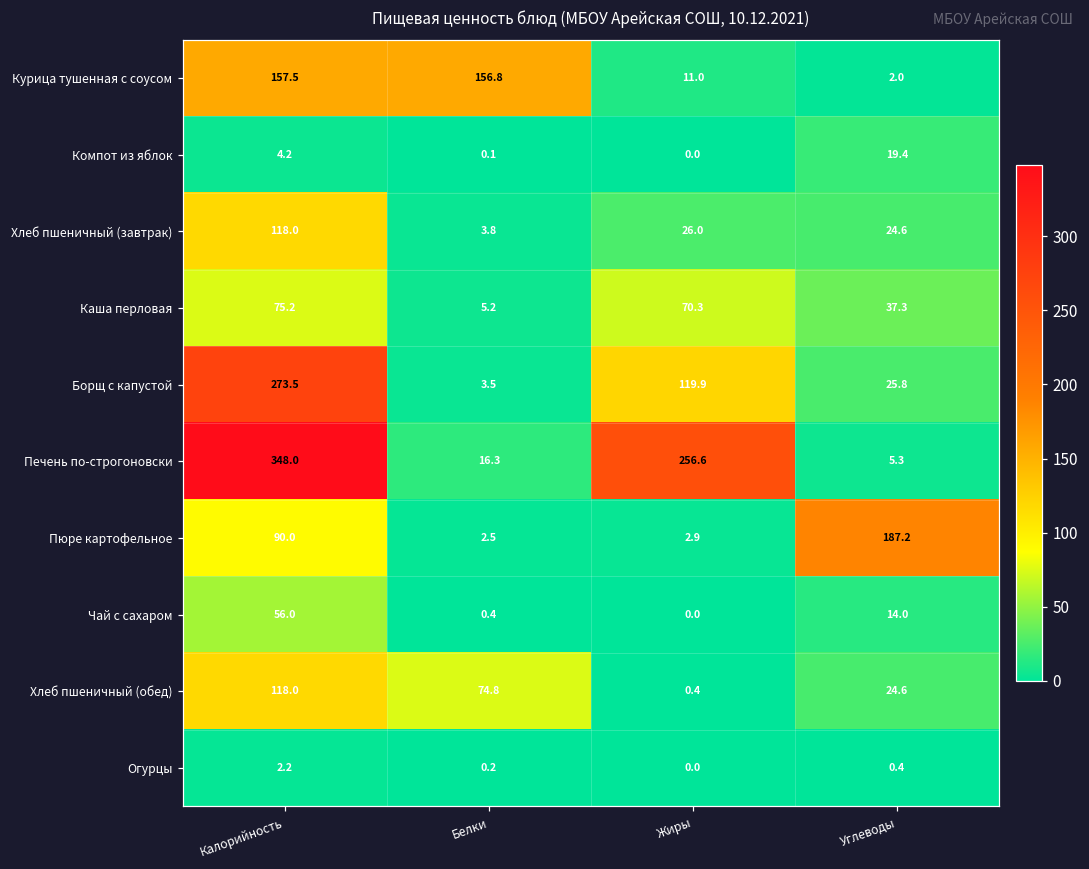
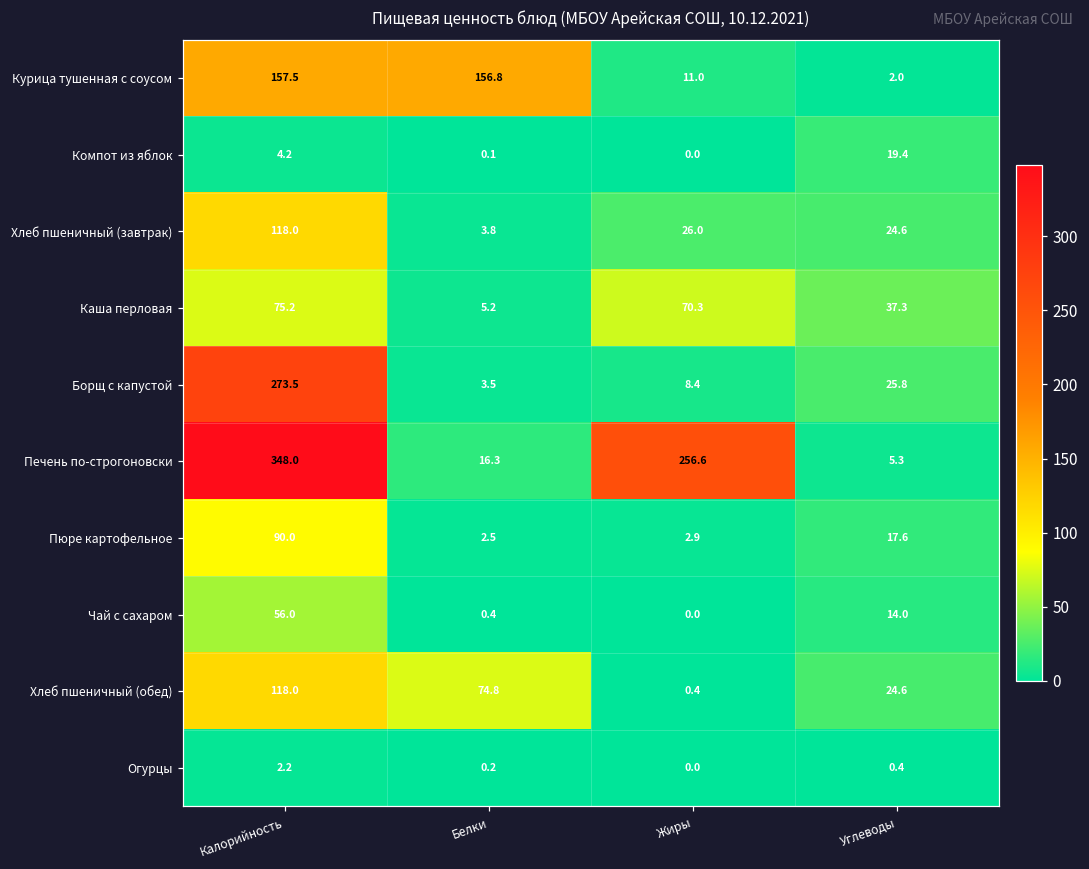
  {
    "Курица тушенная с соусом": {
      "Калорийность": 157.5,
      "Белки": 156.8,
      "Жиры": 11.0,
      "Углеводы": 2.0
    },
    "Компот из яблок": {
      "Калорийность": 4.2,
      "Белки": 0.1,
      "Жиры": 0.0,
      "Углеводы": 19.4
    },
    "Хлеб пшеничный (завтрак)": {
      "Калорийность": 118.0,
      "Белки": 3.8,
      "Жиры": 26.0,
      "Углеводы": 24.6
    },
    "Каша перловая": {
      "Калорийность": 75.2,
      "Белки": 5.2,
      "Жиры": 70.3,
      "Углеводы": 37.3
    },
    "Борщ с капустой": {
      "Калорийность": 273.5,
      "Белки": 3.5,
-     "Жиры": 119.9,
+     "Жиры": 8.4,
      "Углеводы": 25.8
    },
    "Печень по-строгоновски": {
      "Калорийность": 348.0,
      "Белки": 16.3,
      "Жиры": 256.6,
      "Углеводы": 5.3
    },
    "Пюре картофельное": {
      "Калорийность": 90.0,
      "Белки": 2.5,
      "Жиры": 2.9,
-     "Углеводы": 187.2
+     "Углеводы": 17.6
    },
    "Чай с сахаром": {
      "Калорийность": 56.0,
      "Белки": 0.4,
      "Жиры": 0.0,
      "Углеводы": 14.0
    },
    "Хлеб пшеничный (обед)": {
      "Калорийность": 118.0,
      "Белки": 74.8,
      "Жиры": 0.4,
      "Углеводы": 24.6
    },
    "Огурцы": {
      "Калорийность": 2.2,
      "Белки": 0.2,
      "Жиры": 0.0,
      "Углеводы": 0.4
    }
  }
